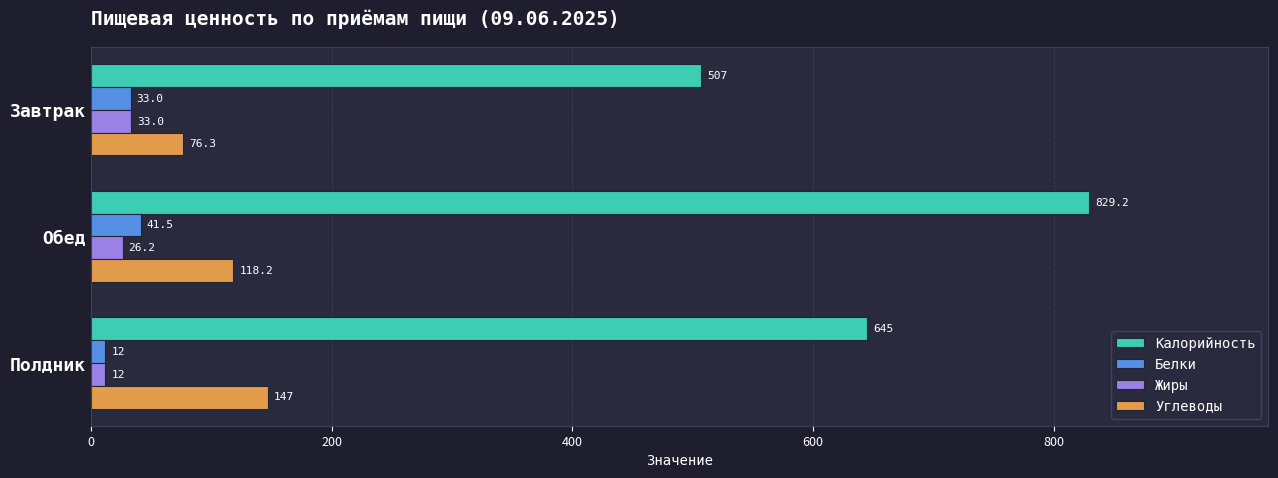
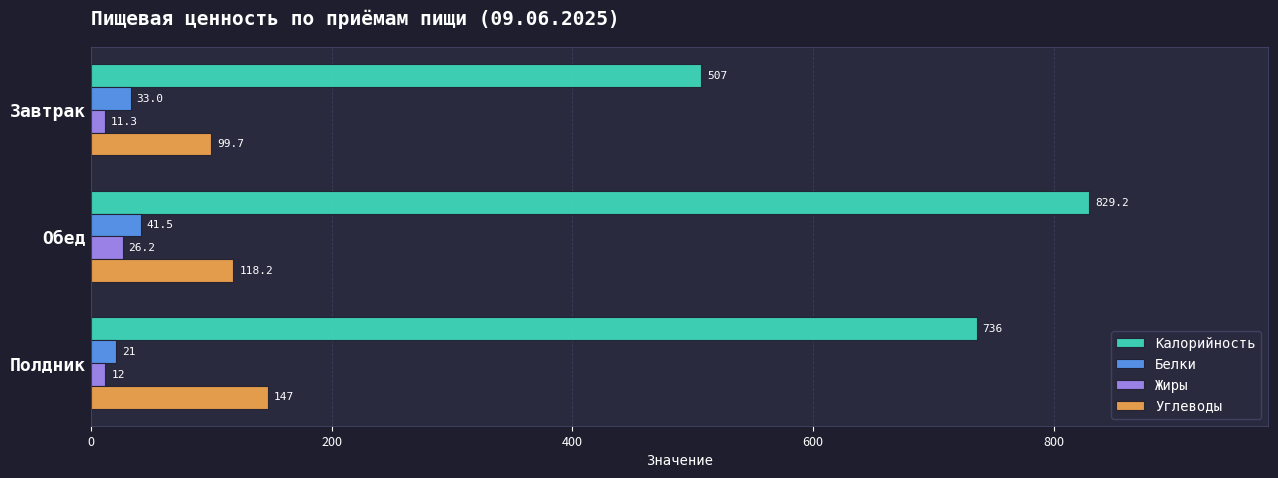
  {
    "Калорийность": {
      "Завтрак": 507,
      "Обед": 829.2,
-     "Полдник": 645
+     "Полдник": 736
    },
    "Белки": {
      "Завтрак": 33.0,
      "Обед": 41.5,
-     "Полдник": 12
+     "Полдник": 21
    },
    "Жиры": {
-     "Завтрак": 33.0,
+     "Завтрак": 11.3,
      "Обед": 26.2,
      "Полдник": 12
    },
    "Углеводы": {
-     "Завтрак": 76.3,
+     "Завтрак": 99.7,
      "Обед": 118.2,
      "Полдник": 147
    }
  }
